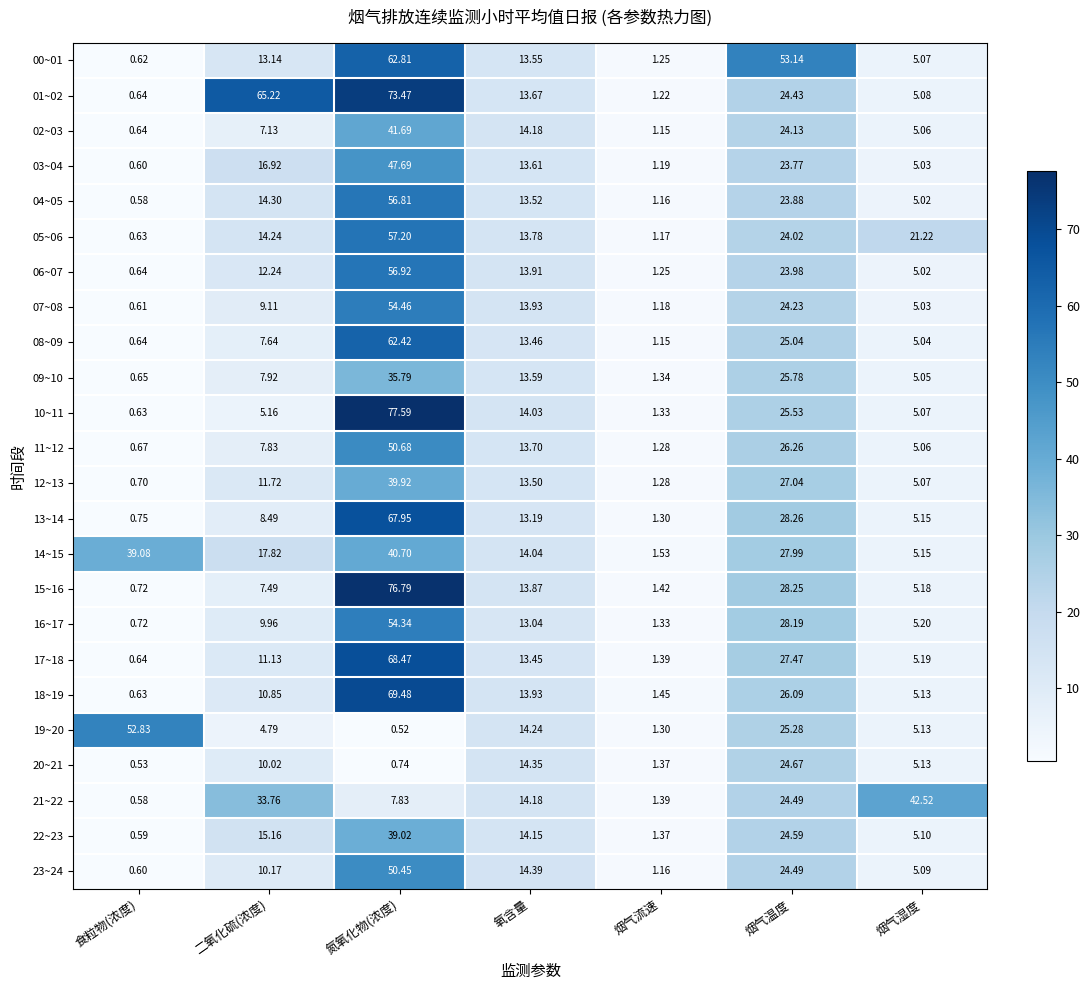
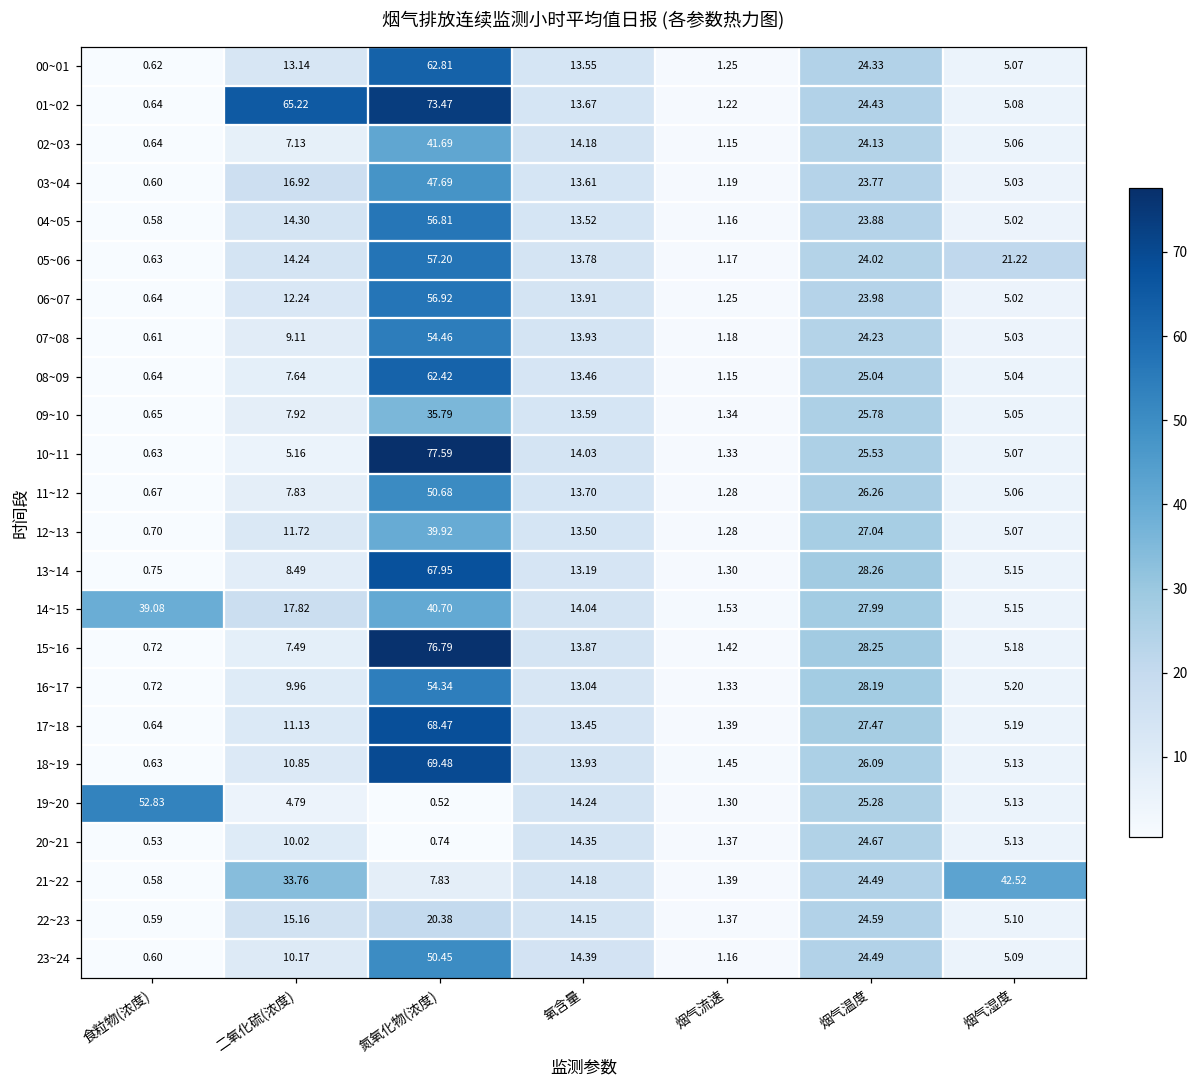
  {
    "00~01": {
      "食粒物(浓度)": 0.62,
      "二氧化硫(浓度)": 13.14,
      "氮氧化物(浓度)": 62.81,
      "氧含量": 13.55,
      "烟气流速": 1.25,
-     "烟气温度": 53.14,
+     "烟气温度": 24.33,
      "烟气湿度": 5.07
    },
    "01~02": {
      "食粒物(浓度)": 0.64,
      "二氧化硫(浓度)": 65.22,
      "氮氧化物(浓度)": 73.47,
      "氧含量": 13.67,
      "烟气流速": 1.22,
      "烟气温度": 24.43,
      "烟气湿度": 5.08
    },
    "02~03": {
      "食粒物(浓度)": 0.64,
      "二氧化硫(浓度)": 7.13,
      "氮氧化物(浓度)": 41.69,
      "氧含量": 14.18,
      "烟气流速": 1.15,
      "烟气温度": 24.13,
      "烟气湿度": 5.06
    },
    "03~04": {
      "食粒物(浓度)": 0.60,
      "二氧化硫(浓度)": 16.92,
      "氮氧化物(浓度)": 47.69,
      "氧含量": 13.61,
      "烟气流速": 1.19,
      "烟气温度": 23.77,
      "烟气湿度": 5.03
    },
    "04~05": {
      "食粒物(浓度)": 0.58,
      "二氧化硫(浓度)": 14.30,
      "氮氧化物(浓度)": 56.81,
      "氧含量": 13.52,
      "烟气流速": 1.16,
      "烟气温度": 23.88,
      "烟气湿度": 5.02
    },
    "05~06": {
      "食粒物(浓度)": 0.63,
      "二氧化硫(浓度)": 14.24,
      "氮氧化物(浓度)": 57.20,
      "氧含量": 13.78,
      "烟气流速": 1.17,
      "烟气温度": 24.02,
      "烟气湿度": 21.22
    },
    "06~07": {
      "食粒物(浓度)": 0.64,
      "二氧化硫(浓度)": 12.24,
      "氮氧化物(浓度)": 56.92,
      "氧含量": 13.91,
      "烟气流速": 1.25,
      "烟气温度": 23.98,
      "烟气湿度": 5.02
    },
    "07~08": {
      "食粒物(浓度)": 0.61,
      "二氧化硫(浓度)": 9.11,
      "氮氧化物(浓度)": 54.46,
      "氧含量": 13.93,
      "烟气流速": 1.18,
      "烟气温度": 24.23,
      "烟气湿度": 5.03
    },
    "08~09": {
      "食粒物(浓度)": 0.64,
      "二氧化硫(浓度)": 7.64,
      "氮氧化物(浓度)": 62.42,
      "氧含量": 13.46,
      "烟气流速": 1.15,
      "烟气温度": 25.04,
      "烟气湿度": 5.04
    },
    "09~10": {
      "食粒物(浓度)": 0.65,
      "二氧化硫(浓度)": 7.92,
      "氮氧化物(浓度)": 35.79,
      "氧含量": 13.59,
      "烟气流速": 1.34,
      "烟气温度": 25.78,
      "烟气湿度": 5.05
    },
    "10~11": {
      "食粒物(浓度)": 0.63,
      "二氧化硫(浓度)": 5.16,
      "氮氧化物(浓度)": 77.59,
      "氧含量": 14.03,
      "烟气流速": 1.33,
      "烟气温度": 25.53,
      "烟气湿度": 5.07
    },
    "11~12": {
      "食粒物(浓度)": 0.67,
      "二氧化硫(浓度)": 7.83,
      "氮氧化物(浓度)": 50.68,
      "氧含量": 13.70,
      "烟气流速": 1.28,
      "烟气温度": 26.26,
      "烟气湿度": 5.06
    },
    "12~13": {
      "食粒物(浓度)": 0.70,
      "二氧化硫(浓度)": 11.72,
      "氮氧化物(浓度)": 39.92,
      "氧含量": 13.50,
      "烟气流速": 1.28,
      "烟气温度": 27.04,
      "烟气湿度": 5.07
    },
    "13~14": {
      "食粒物(浓度)": 0.75,
      "二氧化硫(浓度)": 8.49,
      "氮氧化物(浓度)": 67.95,
      "氧含量": 13.19,
      "烟气流速": 1.30,
      "烟气温度": 28.26,
      "烟气湿度": 5.15
    },
    "14~15": {
      "食粒物(浓度)": 39.08,
      "二氧化硫(浓度)": 17.82,
      "氮氧化物(浓度)": 40.70,
      "氧含量": 14.04,
      "烟气流速": 1.53,
      "烟气温度": 27.99,
      "烟气湿度": 5.15
    },
    "15~16": {
      "食粒物(浓度)": 0.72,
      "二氧化硫(浓度)": 7.49,
      "氮氧化物(浓度)": 76.79,
      "氧含量": 13.87,
      "烟气流速": 1.42,
      "烟气温度": 28.25,
      "烟气湿度": 5.18
    },
    "16~17": {
      "食粒物(浓度)": 0.72,
      "二氧化硫(浓度)": 9.96,
      "氮氧化物(浓度)": 54.34,
      "氧含量": 13.04,
      "烟气流速": 1.33,
      "烟气温度": 28.19,
      "烟气湿度": 5.20
    },
    "17~18": {
      "食粒物(浓度)": 0.64,
      "二氧化硫(浓度)": 11.13,
      "氮氧化物(浓度)": 68.47,
      "氧含量": 13.45,
      "烟气流速": 1.39,
      "烟气温度": 27.47,
      "烟气湿度": 5.19
    },
    "18~19": {
      "食粒物(浓度)": 0.63,
      "二氧化硫(浓度)": 10.85,
      "氮氧化物(浓度)": 69.48,
      "氧含量": 13.93,
      "烟气流速": 1.45,
      "烟气温度": 26.09,
      "烟气湿度": 5.13
    },
    "19~20": {
      "食粒物(浓度)": 52.83,
      "二氧化硫(浓度)": 4.79,
      "氮氧化物(浓度)": 0.52,
      "氧含量": 14.24,
      "烟气流速": 1.30,
      "烟气温度": 25.28,
      "烟气湿度": 5.13
    },
    "20~21": {
      "食粒物(浓度)": 0.53,
      "二氧化硫(浓度)": 10.02,
      "氮氧化物(浓度)": 0.74,
      "氧含量": 14.35,
      "烟气流速": 1.37,
      "烟气温度": 24.67,
      "烟气湿度": 5.13
    },
    "21~22": {
      "食粒物(浓度)": 0.58,
      "二氧化硫(浓度)": 33.76,
      "氮氧化物(浓度)": 7.83,
      "氧含量": 14.18,
      "烟气流速": 1.39,
      "烟气温度": 24.49,
      "烟气湿度": 42.52
    },
    "22~23": {
      "食粒物(浓度)": 0.59,
      "二氧化硫(浓度)": 15.16,
-     "氮氧化物(浓度)": 39.02,
+     "氮氧化物(浓度)": 20.38,
      "氧含量": 14.15,
      "烟气流速": 1.37,
      "烟气温度": 24.59,
      "烟气湿度": 5.10
    },
    "23~24": {
      "食粒物(浓度)": 0.60,
      "二氧化硫(浓度)": 10.17,
      "氮氧化物(浓度)": 50.45,
      "氧含量": 14.39,
      "烟气流速": 1.16,
      "烟气温度": 24.49,
      "烟气湿度": 5.09
    }
  }
